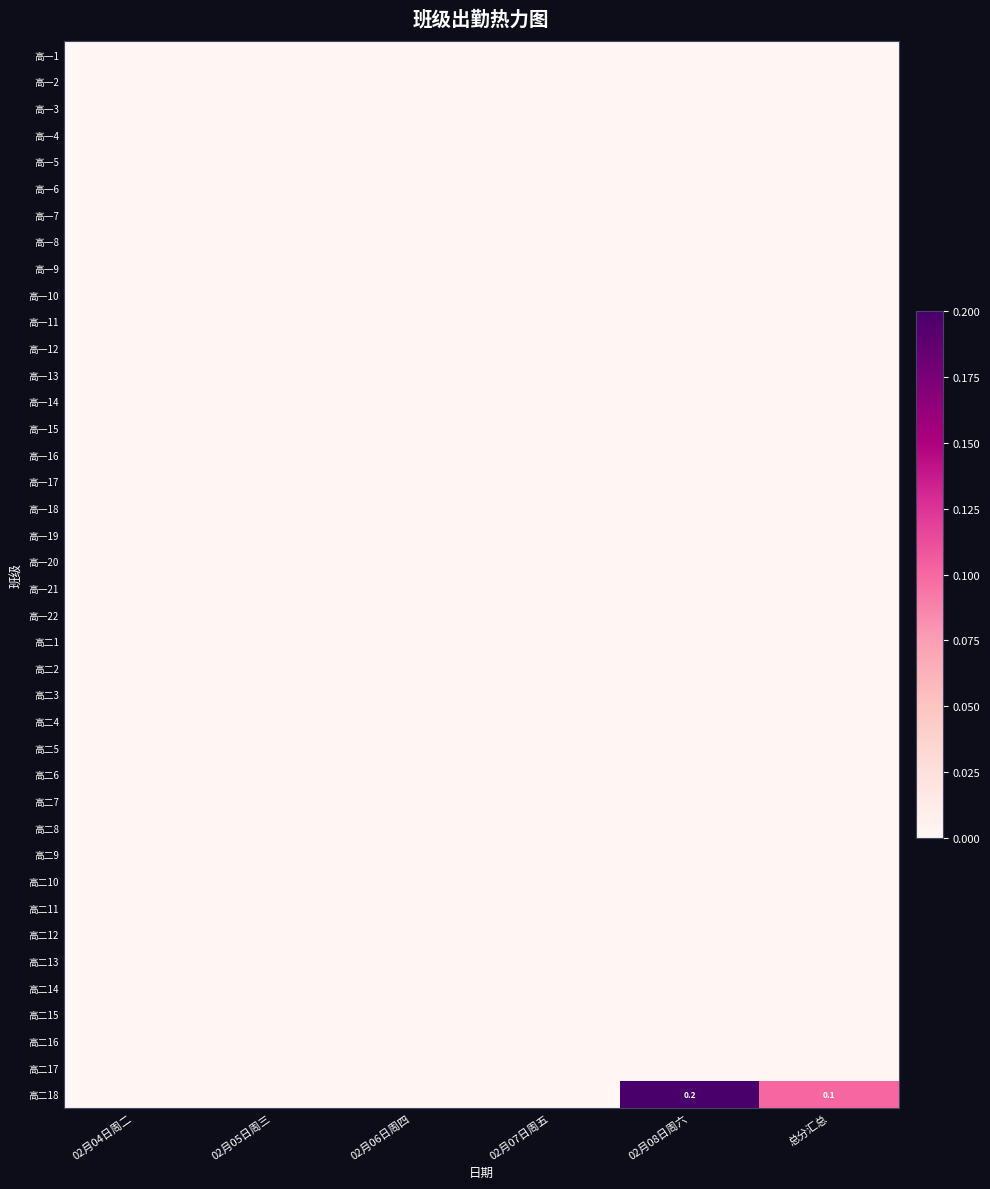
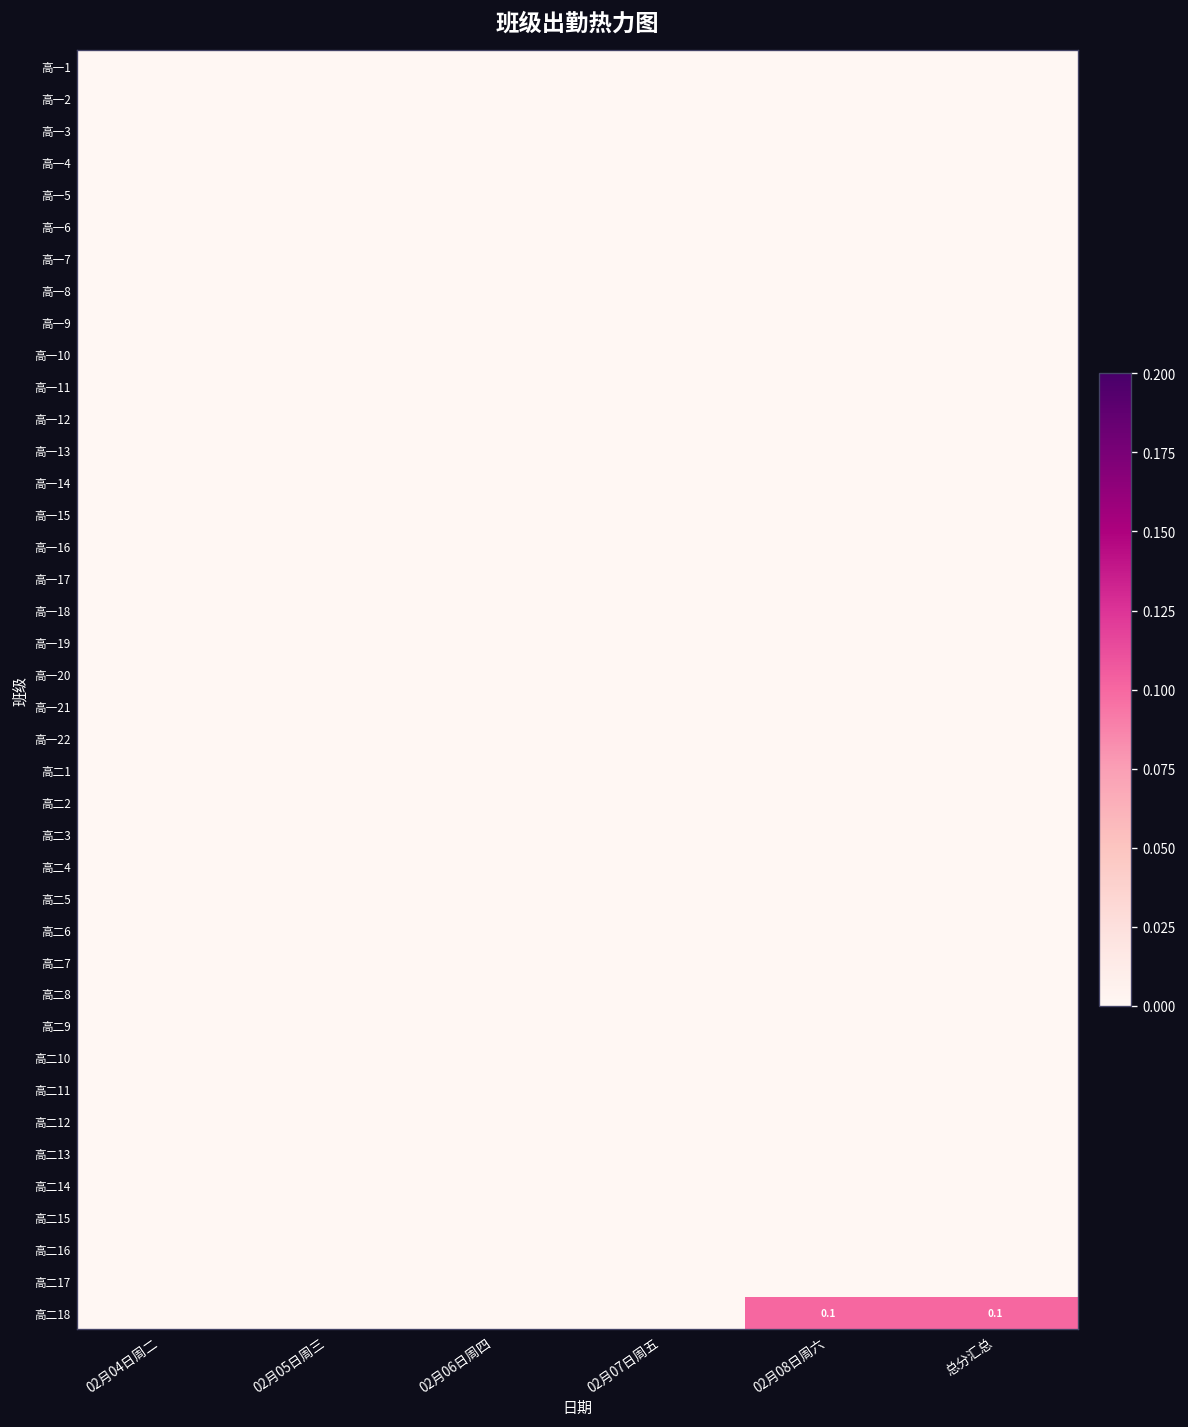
  {
    "高二18": {
-     "02月08日周六": 0.2,
+     "02月08日周六": 0.1,
      "总分汇总": 0.1
    }
  }
